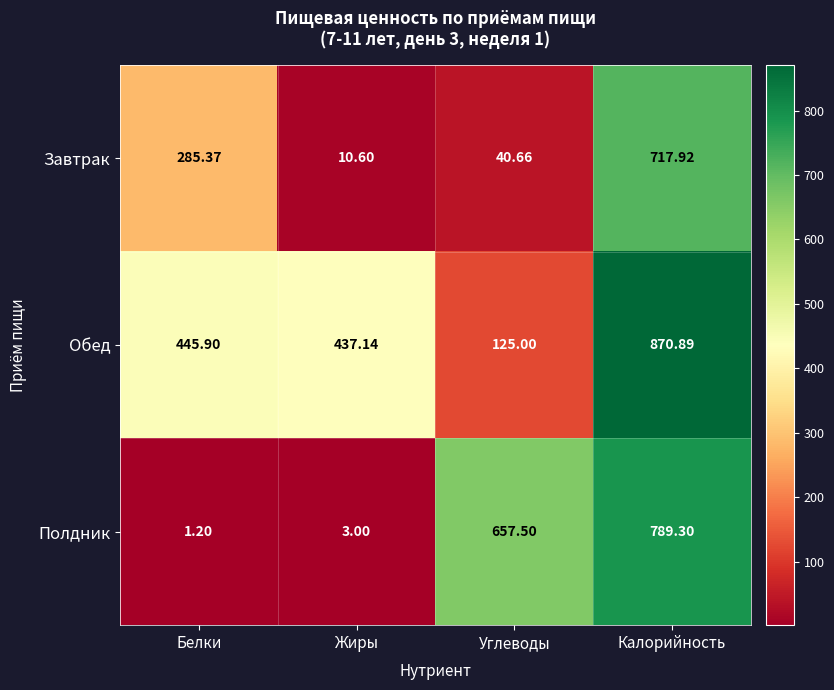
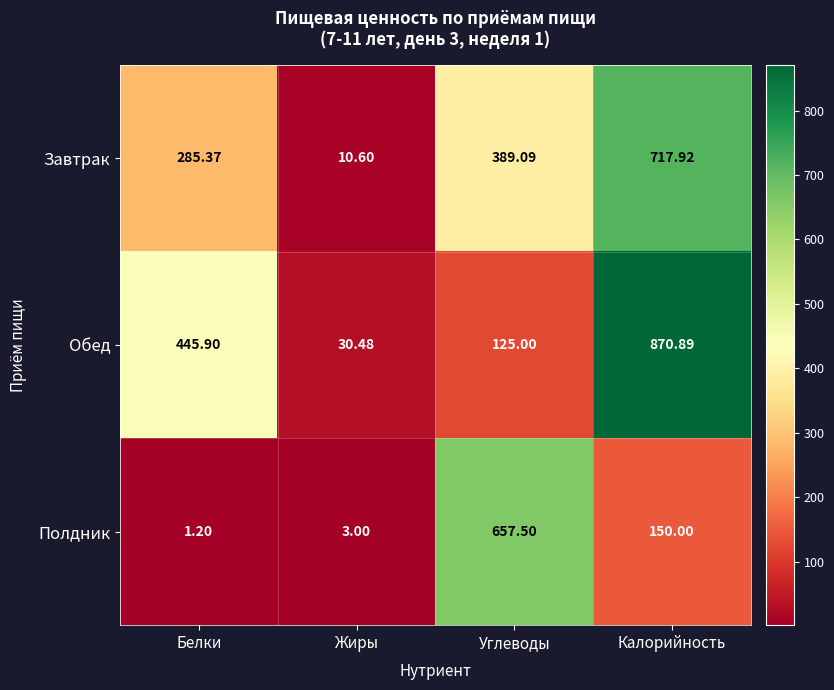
  {
    "Завтрак": {
      "Белки": 285.37,
      "Жиры": 10.60,
-     "Углеводы": 40.66,
+     "Углеводы": 389.09,
      "Калорийность": 717.92
    },
    "Обед": {
      "Белки": 445.90,
-     "Жиры": 437.14,
+     "Жиры": 30.48,
      "Углеводы": 125.00,
      "Калорийность": 870.89
    },
    "Полдник": {
      "Белки": 1.20,
      "Жиры": 3.00,
      "Углеводы": 657.50,
-     "Калорийность": 789.30
+     "Калорийность": 150.00
    }
  }
